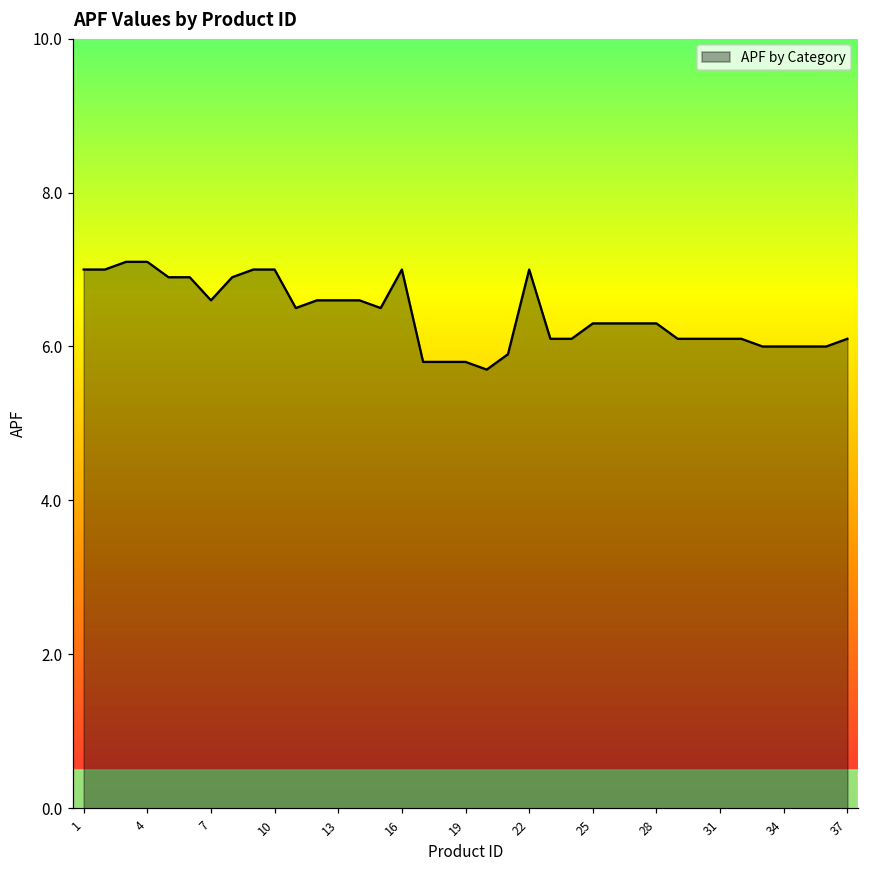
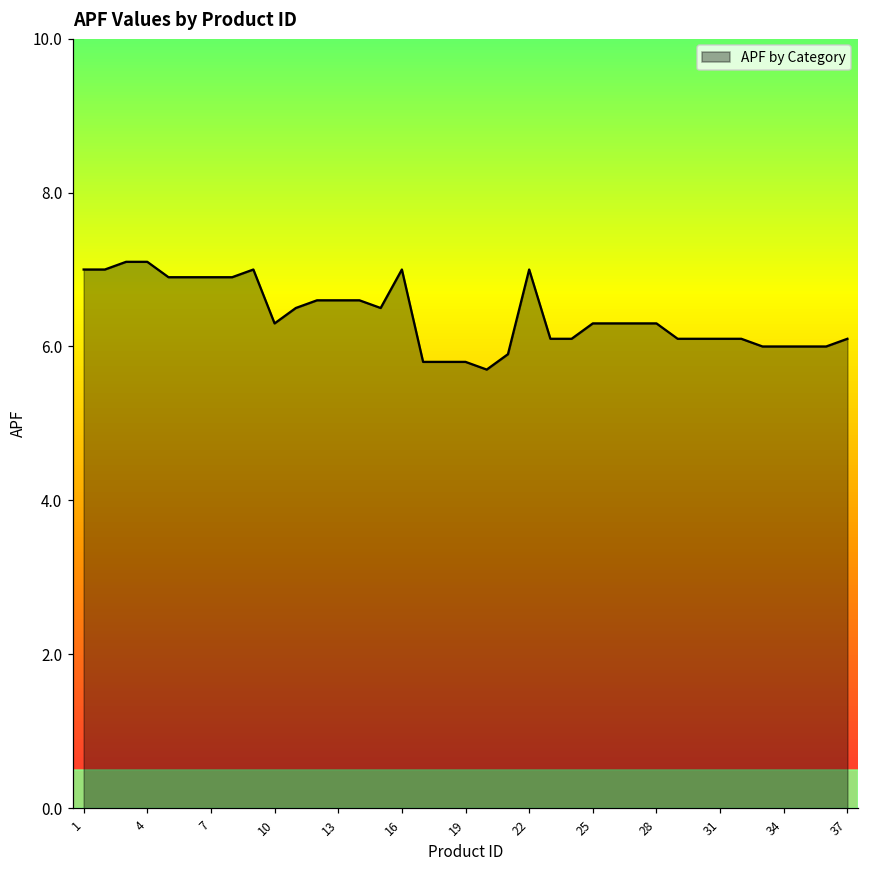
  {
    "1": 7.0,
    "4": 7.1,
-   "7": 6.6,
-   "10": 7.0,
+   "7": 6.9,
+   "10": 6.3,
    "13": 6.6,
    "16": 7.0,
    "19": 5.8,
    "22": 7.0,
    "25": 6.3,
    "28": 6.3,
    "31": 6.1,
    "34": 6.0,
    "37": 6.1
  }
